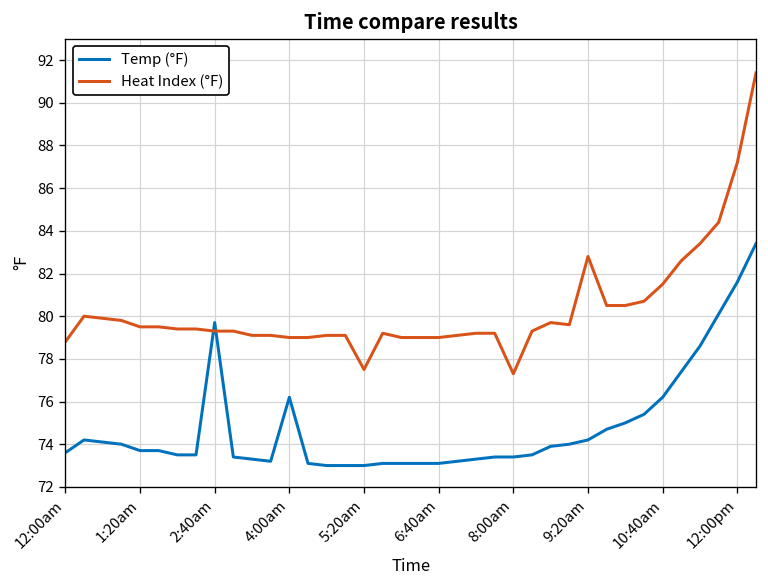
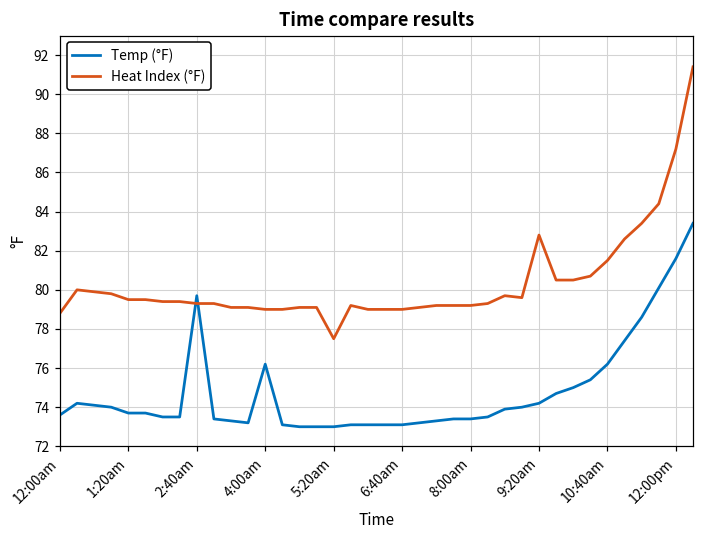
  {
    "Temp (°F)": {
      "12:00am": 73.6,
      "1:20am": 73.7,
      "2:40am": 79.7,
      "4:00am": 76.2,
      "5:20am": 73.0,
      "6:40am": 73.1,
      "8:00am": 73.4,
      "9:20am": 74.2,
      "10:40am": 76.2,
      "12:00pm": 81.6
    },
    "Heat Index (°F)": {
      "12:00am": 78.8,
      "1:20am": 79.5,
      "2:40am": 79.3,
      "4:00am": 79.0,
      "5:20am": 77.5,
      "6:40am": 79.0,
-     "8:00am": 77.3,
+     "8:00am": 79.2,
      "9:20am": 82.8,
      "10:40am": 81.5,
      "12:00pm": 87.2
    }
  }
